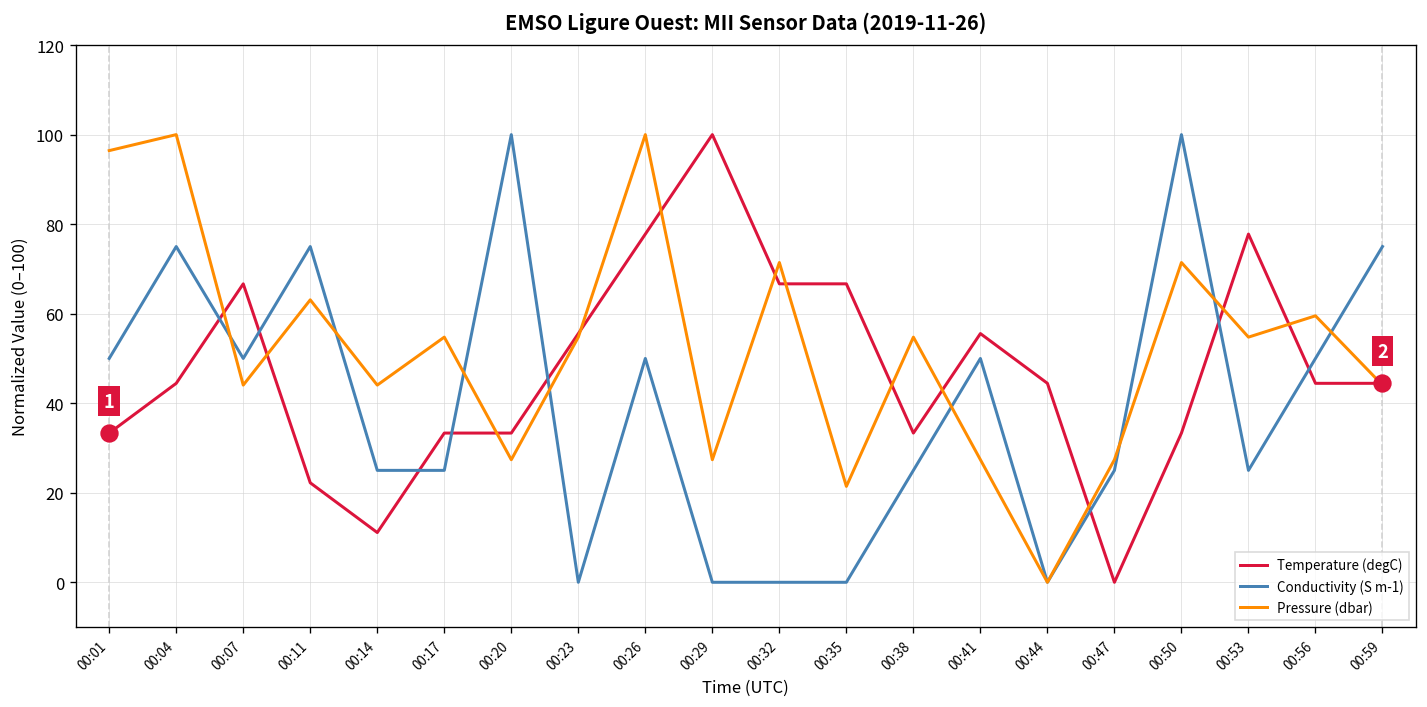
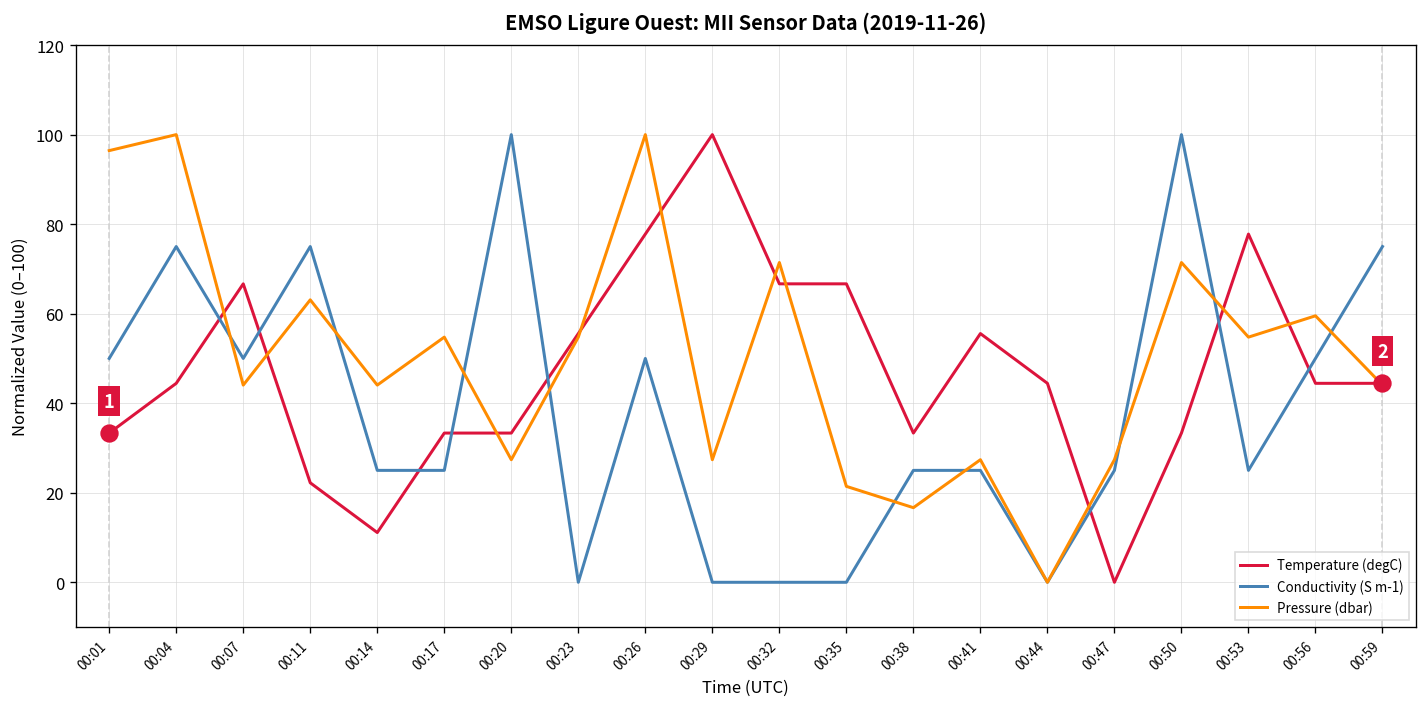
  {
    "Conductivity (S m-1)": {
      "00:01": 50,
      "00:04": 75,
      "00:07": 50,
      "00:11": 75,
      "00:14": 25,
      "00:17": 25,
      "00:20": 100,
      "00:23": 0,
      "00:26": 50,
      "00:29": 0,
      "00:32": 0,
      "00:35": 0,
      "00:38": 25,
-     "00:41": 50,
+     "00:41": 25,
      "00:47": 25,
      "00:50": 100,
      "00:53": 25,
      "00:56": 50,
      "00:59": 75
    },
    "Pressure (dbar)": {
      "00:01": 96,
      "00:04": 100,
      "00:07": 44,
      "00:11": 63,
      "00:14": 44,
      "00:17": 55,
      "00:20": 27,
      "00:23": 55,
      "00:26": 100,
      "00:29": 27,
      "00:32": 71,
      "00:35": 21,
-     "00:38": 55,
+     "00:38": 17,
      "00:41": 27,
      "00:47": 27,
      "00:50": 71,
      "00:53": 55,
      "00:56": 60
    }
  }
